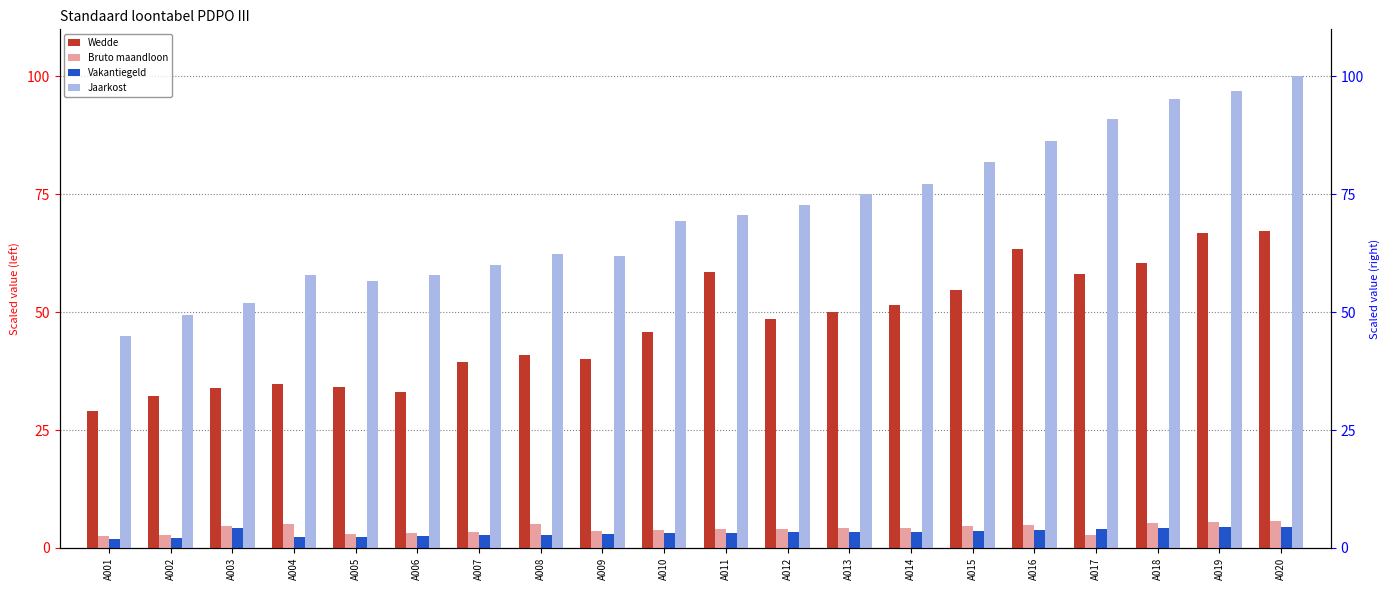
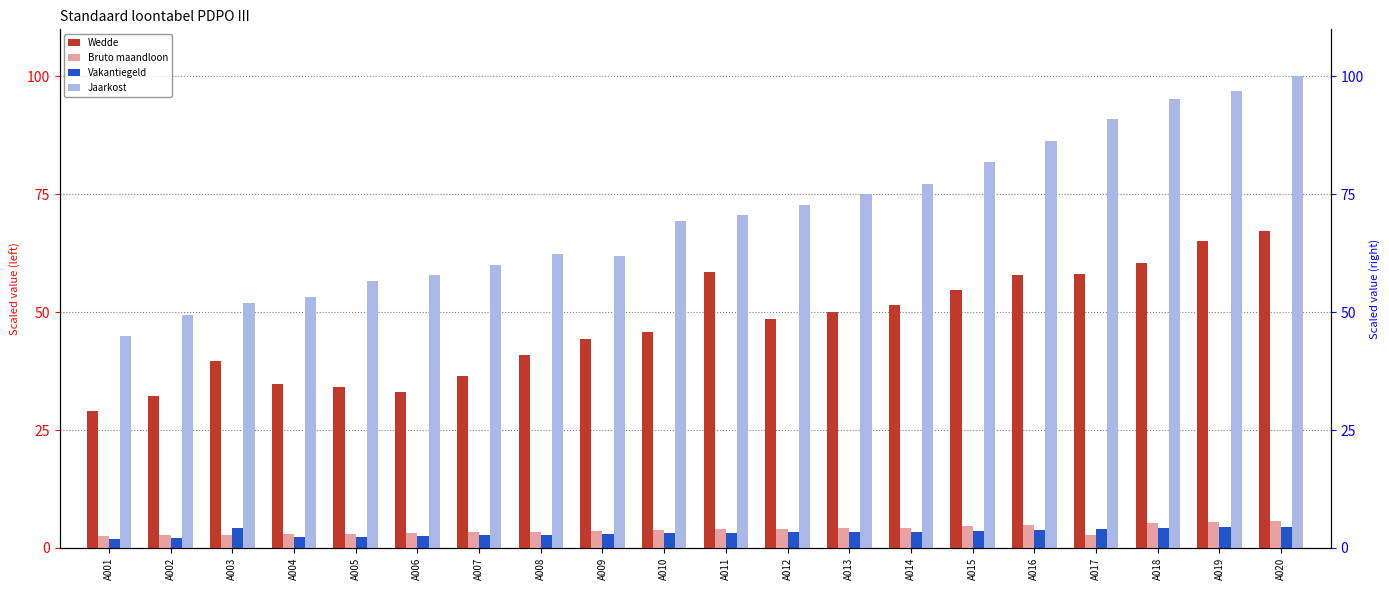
  {
    "Wedde": {
      "A001": 29,
      "A002": 32,
-     "A003": 34,
+     "A003": 40,
      "A004": 35,
      "A005": 34,
      "A006": 33,
-     "A007": 39,
+     "A007": 36,
      "A008": 41,
-     "A009": 40,
+     "A009": 44,
      "A010": 46,
      "A011": 59,
      "A012": 48,
      "A013": 50,
      "A014": 51,
      "A015": 55,
-     "A016": 63,
+     "A016": 58,
      "A017": 58,
      "A018": 60,
-     "A019": 67,
+     "A019": 65,
      "A020": 67
    },
    "Bruto maandloon": {
      "A001": 2,
      "A002": 3,
-     "A003": 5,
-     "A004": 5,
+     "A003": 3,
+     "A004": 3,
      "A005": 3,
      "A006": 3,
      "A007": 3,
-     "A008": 5,
+     "A008": 3,
      "A009": 4,
      "A010": 4,
      "A011": 4,
      "A012": 4,
      "A013": 4,
      "A014": 4,
      "A015": 5,
      "A016": 5,
      "A017": 3,
      "A018": 5,
      "A019": 5,
      "A020": 6
    },
    "Vakantiegeld": {
      "A001": 2,
      "A002": 2,
      "A003": 4,
      "A004": 2,
      "A005": 2,
      "A006": 3,
      "A007": 3,
      "A008": 3,
      "A009": 3,
      "A010": 3,
      "A011": 3,
      "A012": 3,
      "A013": 3,
      "A014": 3,
      "A015": 4,
      "A016": 4,
      "A017": 4,
      "A018": 4,
      "A019": 4,
      "A020": 5
    },
    "Jaarkost": {
      "A001": 45,
      "A002": 49,
      "A003": 52,
-     "A004": 58,
+     "A004": 53,
      "A005": 57,
      "A006": 58,
      "A007": 60,
      "A008": 62,
      "A009": 62,
      "A010": 69,
      "A011": 71,
      "A012": 73,
      "A013": 75,
      "A014": 77,
      "A015": 82,
      "A016": 86,
      "A017": 91,
      "A018": 95,
      "A019": 97,
      "A020": 100
    }
  }
